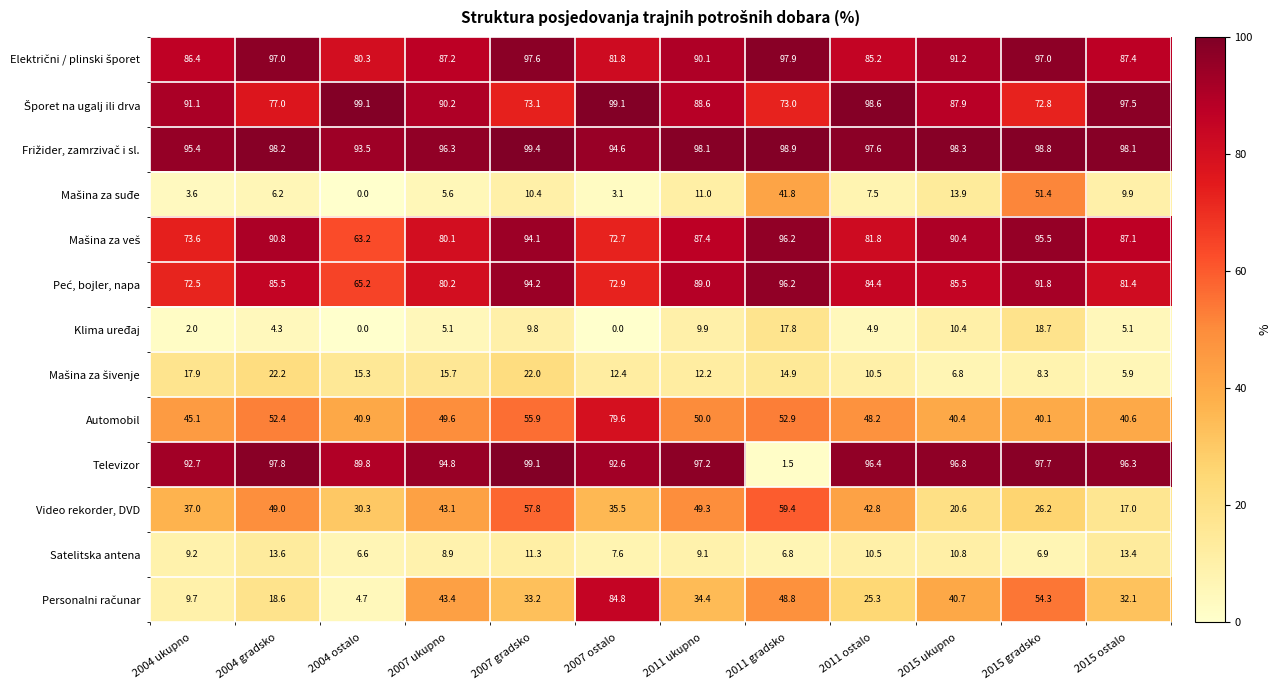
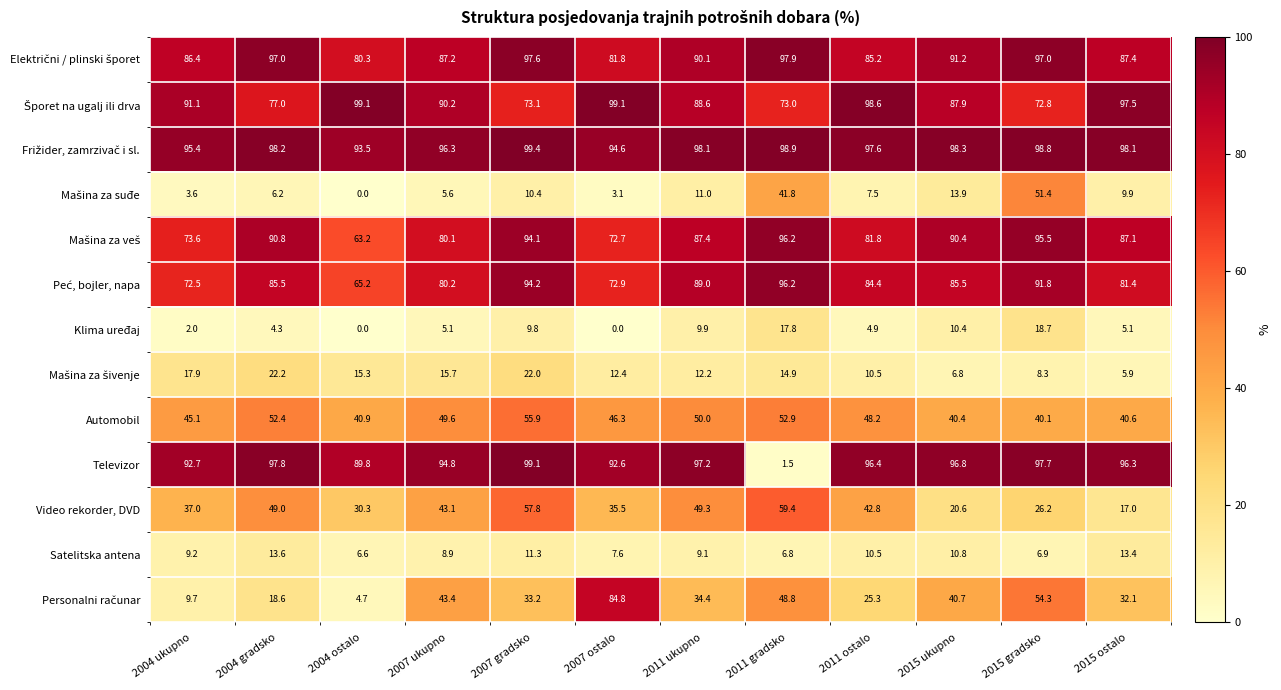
  {
    "Električni / plinski šporet": {
      "2004 ukupno": 86.4,
      "2004 gradsko": 97.0,
      "2004 ostalo": 80.3,
      "2007 ukupno": 87.2,
      "2007 gradsko": 97.6,
      "2007 ostalo": 81.8,
      "2011 ukupno": 90.1,
      "2011 gradsko": 97.9,
      "2011 ostalo": 85.2,
      "2015 ukupno": 91.2,
      "2015 gradsko": 97.0,
      "2015 ostalo": 87.4
    },
    "Šporet na ugalj ili drva": {
      "2004 ukupno": 91.1,
      "2004 gradsko": 77.0,
      "2004 ostalo": 99.1,
      "2007 ukupno": 90.2,
      "2007 gradsko": 73.1,
      "2007 ostalo": 99.1,
      "2011 ukupno": 88.6,
      "2011 gradsko": 73.0,
      "2011 ostalo": 98.6,
      "2015 ukupno": 87.9,
      "2015 gradsko": 72.8,
      "2015 ostalo": 97.5
    },
    "Frižider, zamrzivač i sl.": {
      "2004 ukupno": 95.4,
      "2004 gradsko": 98.2,
      "2004 ostalo": 93.5,
      "2007 ukupno": 96.3,
      "2007 gradsko": 99.4,
      "2007 ostalo": 94.6,
      "2011 ukupno": 98.1,
      "2011 gradsko": 98.9,
      "2011 ostalo": 97.6,
      "2015 ukupno": 98.3,
      "2015 gradsko": 98.8,
      "2015 ostalo": 98.1
    },
    "Mašina za suđe": {
      "2004 ukupno": 3.6,
      "2004 gradsko": 6.2,
      "2004 ostalo": 0.0,
      "2007 ukupno": 5.6,
      "2007 gradsko": 10.4,
      "2007 ostalo": 3.1,
      "2011 ukupno": 11.0,
      "2011 gradsko": 41.8,
      "2011 ostalo": 7.5,
      "2015 ukupno": 13.9,
      "2015 gradsko": 51.4,
      "2015 ostalo": 9.9
    },
    "Mašina za veš": {
      "2004 ukupno": 73.6,
      "2004 gradsko": 90.8,
      "2004 ostalo": 63.2,
      "2007 ukupno": 80.1,
      "2007 gradsko": 94.1,
      "2007 ostalo": 72.7,
      "2011 ukupno": 87.4,
      "2011 gradsko": 96.2,
      "2011 ostalo": 81.8,
      "2015 ukupno": 90.4,
      "2015 gradsko": 95.5,
      "2015 ostalo": 87.1
    },
    "Peć, bojler, napa": {
      "2004 ukupno": 72.5,
      "2004 gradsko": 85.5,
      "2004 ostalo": 65.2,
      "2007 ukupno": 80.2,
      "2007 gradsko": 94.2,
      "2007 ostalo": 72.9,
      "2011 ukupno": 89.0,
      "2011 gradsko": 96.2,
      "2011 ostalo": 84.4,
      "2015 ukupno": 85.5,
      "2015 gradsko": 91.8,
      "2015 ostalo": 81.4
    },
    "Klima uređaj": {
      "2004 ukupno": 2.0,
      "2004 gradsko": 4.3,
      "2004 ostalo": 0.0,
      "2007 ukupno": 5.1,
      "2007 gradsko": 9.8,
      "2007 ostalo": 0.0,
      "2011 ukupno": 9.9,
      "2011 gradsko": 17.8,
      "2011 ostalo": 4.9,
      "2015 ukupno": 10.4,
      "2015 gradsko": 18.7,
      "2015 ostalo": 5.1
    },
    "Mašina za šivenje": {
      "2004 ukupno": 17.9,
      "2004 gradsko": 22.2,
      "2004 ostalo": 15.3,
      "2007 ukupno": 15.7,
      "2007 gradsko": 22.0,
      "2007 ostalo": 12.4,
      "2011 ukupno": 12.2,
      "2011 gradsko": 14.9,
      "2011 ostalo": 10.5,
      "2015 ukupno": 6.8,
      "2015 gradsko": 8.3,
      "2015 ostalo": 5.9
    },
    "Automobil": {
      "2004 ukupno": 45.1,
      "2004 gradsko": 52.4,
      "2004 ostalo": 40.9,
      "2007 ukupno": 49.6,
      "2007 gradsko": 55.9,
-     "2007 ostalo": 79.6,
+     "2007 ostalo": 46.3,
      "2011 ukupno": 50.0,
      "2011 gradsko": 52.9,
      "2011 ostalo": 48.2,
      "2015 ukupno": 40.4,
      "2015 gradsko": 40.1,
      "2015 ostalo": 40.6
    },
    "Televizor": {
      "2004 ukupno": 92.7,
      "2004 gradsko": 97.8,
      "2004 ostalo": 89.8,
      "2007 ukupno": 94.8,
      "2007 gradsko": 99.1,
      "2007 ostalo": 92.6,
      "2011 ukupno": 97.2,
      "2011 gradsko": 1.5,
      "2011 ostalo": 96.4,
      "2015 ukupno": 96.8,
      "2015 gradsko": 97.7,
      "2015 ostalo": 96.3
    },
    "Video rekorder, DVD": {
      "2004 ukupno": 37.0,
      "2004 gradsko": 49.0,
      "2004 ostalo": 30.3,
      "2007 ukupno": 43.1,
      "2007 gradsko": 57.8,
      "2007 ostalo": 35.5,
      "2011 ukupno": 49.3,
      "2011 gradsko": 59.4,
      "2011 ostalo": 42.8,
      "2015 ukupno": 20.6,
      "2015 gradsko": 26.2,
      "2015 ostalo": 17.0
    },
    "Satelitska antena": {
      "2004 ukupno": 9.2,
      "2004 gradsko": 13.6,
      "2004 ostalo": 6.6,
      "2007 ukupno": 8.9,
      "2007 gradsko": 11.3,
      "2007 ostalo": 7.6,
      "2011 ukupno": 9.1,
      "2011 gradsko": 6.8,
      "2011 ostalo": 10.5,
      "2015 ukupno": 10.8,
      "2015 gradsko": 6.9,
      "2015 ostalo": 13.4
    },
    "Personalni računar": {
      "2004 ukupno": 9.7,
      "2004 gradsko": 18.6,
      "2004 ostalo": 4.7,
      "2007 ukupno": 43.4,
      "2007 gradsko": 33.2,
      "2007 ostalo": 84.8,
      "2011 ukupno": 34.4,
      "2011 gradsko": 48.8,
      "2011 ostalo": 25.3,
      "2015 ukupno": 40.7,
      "2015 gradsko": 54.3,
      "2015 ostalo": 32.1
    }
  }
